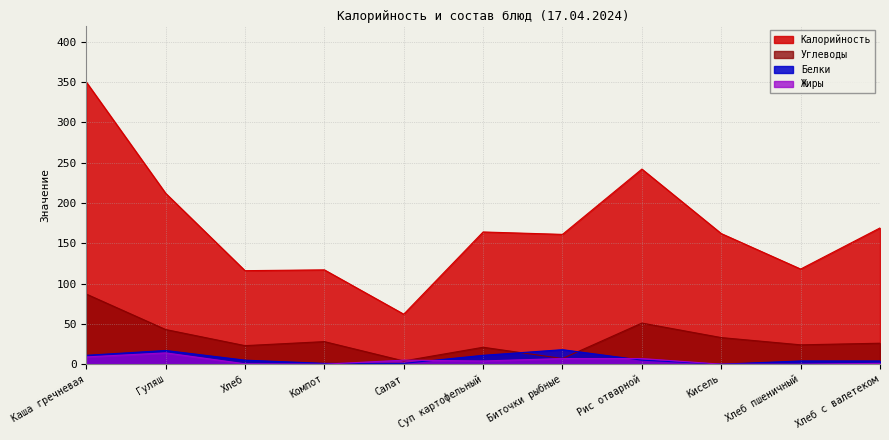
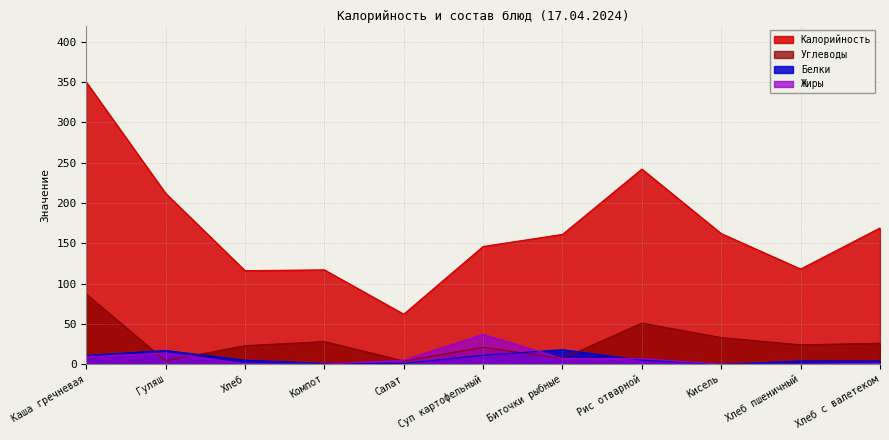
  {
    "Калорийность": {
      "Каша гречневая": 350,
      "Гуляш": 210,
      "Хлеб": 120,
      "Компот": 120,
      "Салат": 60,
-     "Суп картофельный": 160,
+     "Суп картофельный": 150,
      "Биточки рыбные": 160,
      "Рис отварной": 240,
      "Кисель": 160,
      "Хлеб пшеничный": 120,
      "Хлеб с валетеком": 170
    },
    "Углеводы": {
      "Каша гречневая": 90,
-     "Гуляш": 40,
+     "Гуляш": 0,
      "Хлеб": 20,
      "Компот": 30,
      "Суп картофельный": 20,
      "Рис отварной": 50,
      "Кисель": 30,
      "Хлеб пшеничный": 20,
      "Хлеб с валетеком": 30
    },
    "Белки": {
      "Хлеб": 10,
      "Суп картофельный": 10,
      "Биточки рыбные": 20,
      "Хлеб пшеничный": 0
    },
    "Жиры": {
      "Хлеб": 0,
-     "Суп картофельный": 0,
+     "Суп картофельный": 40,
      "Хлеб пшеничный": 0
    }
  }
